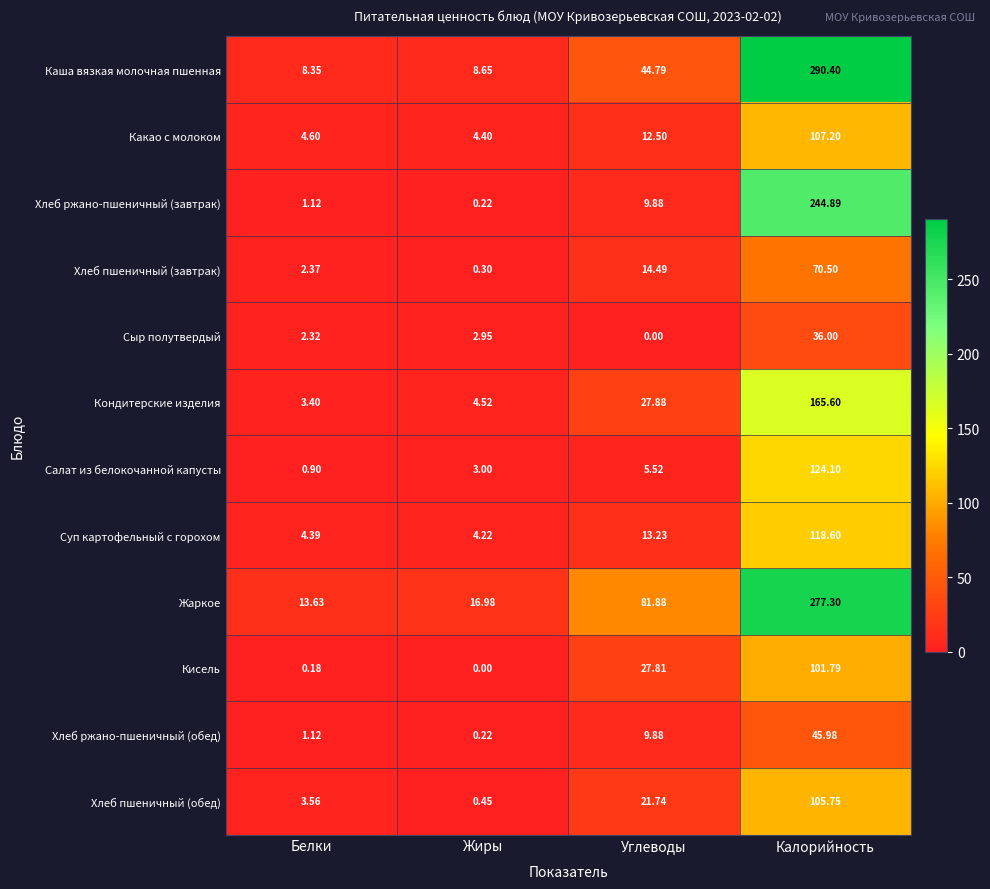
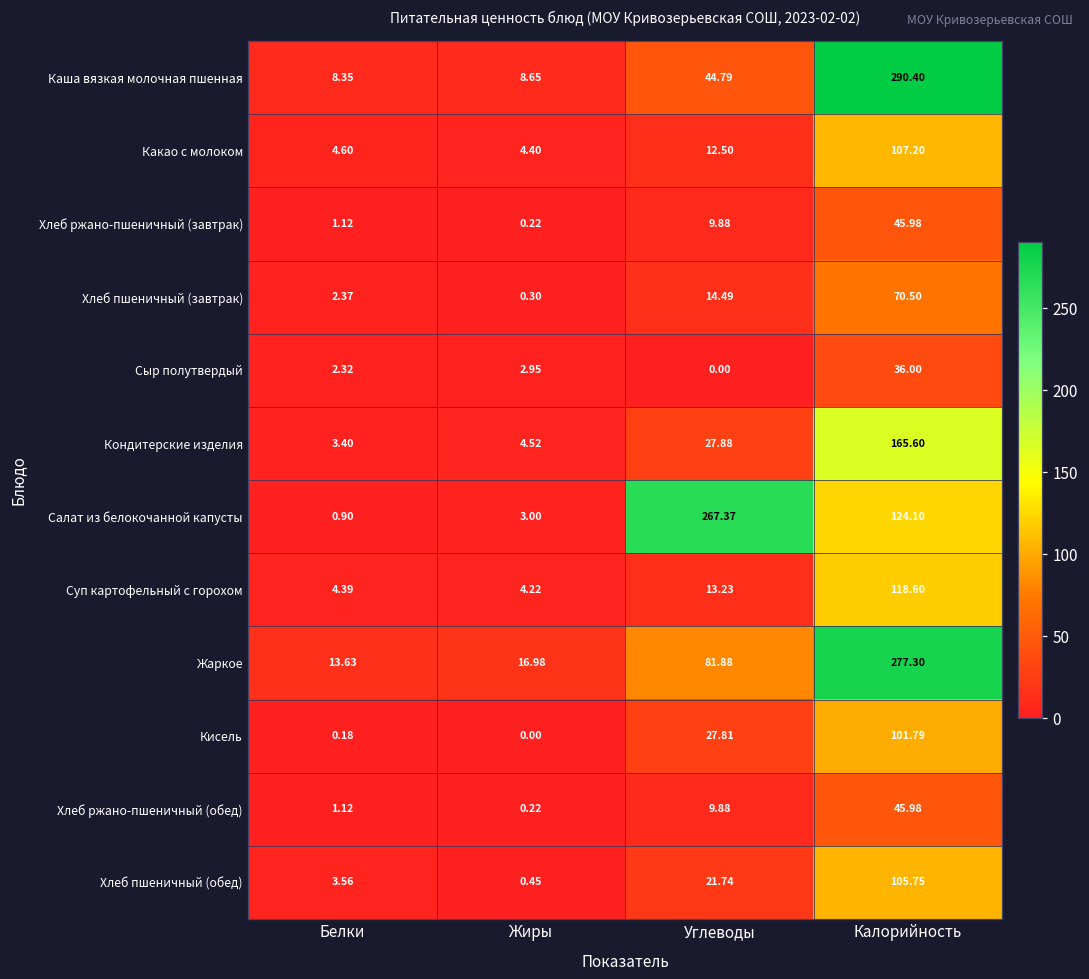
  {
    "Каша вязкая молочная пшенная": {
      "Белки": 8.35,
      "Жиры": 8.65,
      "Углеводы": 44.79,
      "Калорийность": 290.40
    },
    "Какао с молоком": {
      "Белки": 4.60,
      "Жиры": 4.40,
      "Углеводы": 12.50,
      "Калорийность": 107.20
    },
    "Хлеб ржано-пшеничный (завтрак)": {
      "Белки": 1.12,
      "Жиры": 0.22,
      "Углеводы": 9.88,
-     "Калорийность": 244.89
+     "Калорийность": 45.98
    },
    "Хлеб пшеничный (завтрак)": {
      "Белки": 2.37,
      "Жиры": 0.30,
      "Углеводы": 14.49,
      "Калорийность": 70.50
    },
    "Сыр полутвердый": {
      "Белки": 2.32,
      "Жиры": 2.95,
      "Углеводы": 0.00,
      "Калорийность": 36.00
    },
    "Кондитерские изделия": {
      "Белки": 3.40,
      "Жиры": 4.52,
      "Углеводы": 27.88,
      "Калорийность": 165.60
    },
    "Салат из белокочанной капусты": {
      "Белки": 0.90,
      "Жиры": 3.00,
-     "Углеводы": 5.52,
+     "Углеводы": 267.37,
      "Калорийность": 124.10
    },
    "Суп картофельный с горохом": {
      "Белки": 4.39,
      "Жиры": 4.22,
      "Углеводы": 13.23,
      "Калорийность": 118.60
    },
    "Жаркое": {
      "Белки": 13.63,
      "Жиры": 16.98,
      "Углеводы": 81.88,
      "Калорийность": 277.30
    },
    "Кисель": {
      "Белки": 0.18,
      "Жиры": 0.00,
      "Углеводы": 27.81,
      "Калорийность": 101.79
    },
    "Хлеб ржано-пшеничный (обед)": {
      "Белки": 1.12,
      "Жиры": 0.22,
      "Углеводы": 9.88,
      "Калорийность": 45.98
    },
    "Хлеб пшеничный (обед)": {
      "Белки": 3.56,
      "Жиры": 0.45,
      "Углеводы": 21.74,
      "Калорийность": 105.75
    }
  }
